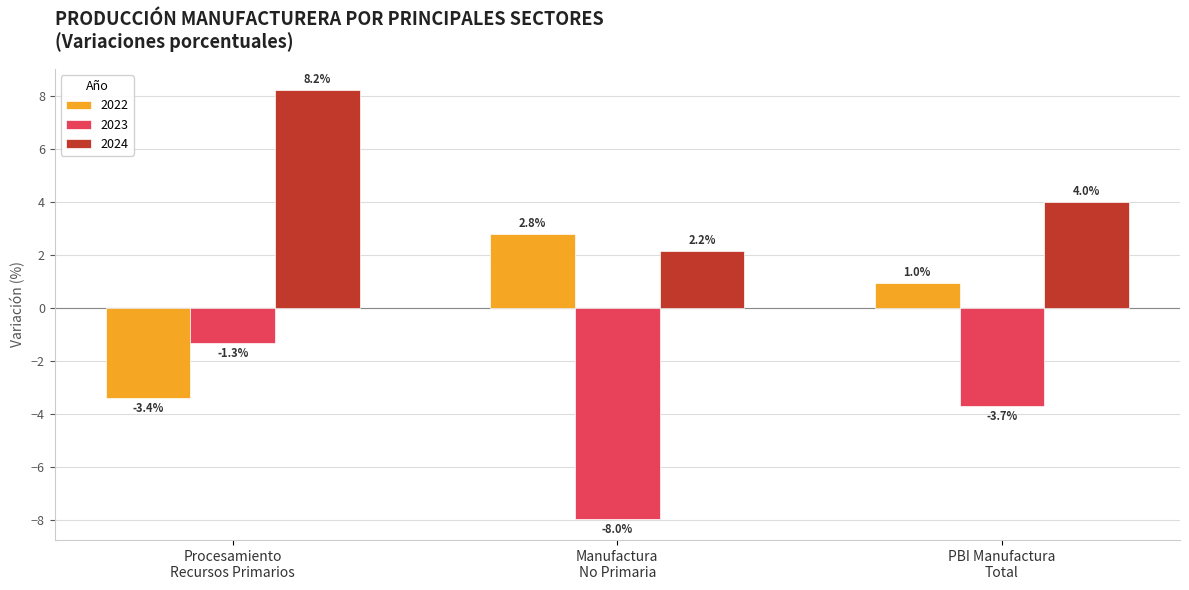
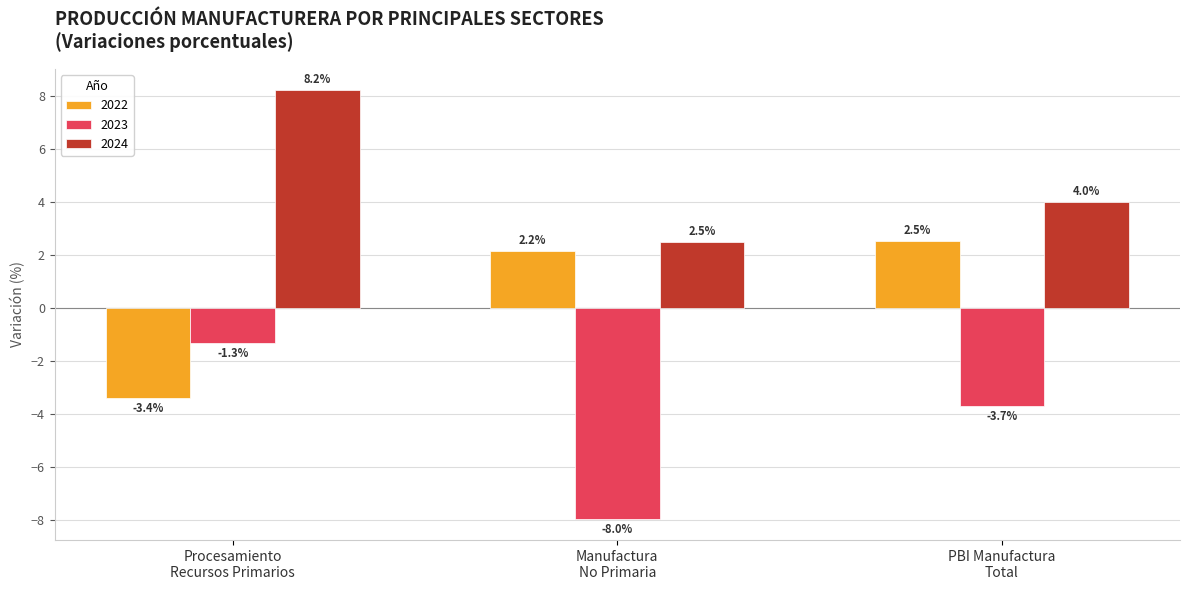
  {
    "2022": {
      "Procesamiento Recursos Primarios": "-3.4%",
-     "Manufactura No Primaria": "2.8%",
-     "PBI Manufactura Total": "1.0%"
+     "Manufactura No Primaria": "2.2%",
+     "PBI Manufactura Total": "2.5%"
    },
    "2023": {
      "Procesamiento Recursos Primarios": "-1.3%",
      "Manufactura No Primaria": "-8.0%",
      "PBI Manufactura Total": "-3.7%"
    },
    "2024": {
      "Procesamiento Recursos Primarios": "8.2%",
-     "Manufactura No Primaria": "2.2%",
+     "Manufactura No Primaria": "2.5%",
      "PBI Manufactura Total": "4.0%"
    }
  }
